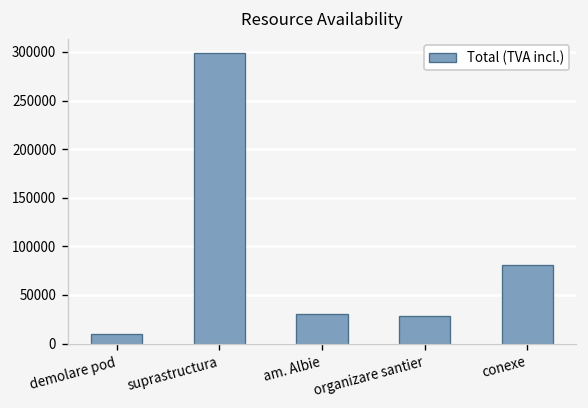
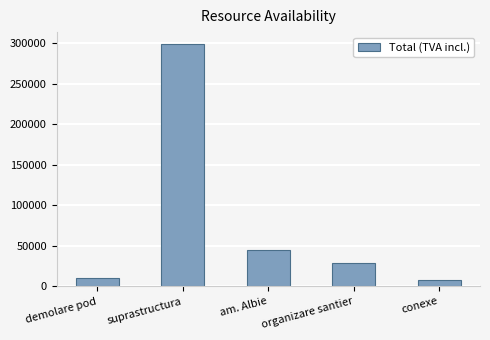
  {
    "demolare pod": 10000,
    "suprastructura": 300000,
-   "am. Albie": 30000,
+   "am. Albie": 40000,
    "organizare santier": 30000,
-   "conexe": 80000
+   "conexe": 10000
  }
